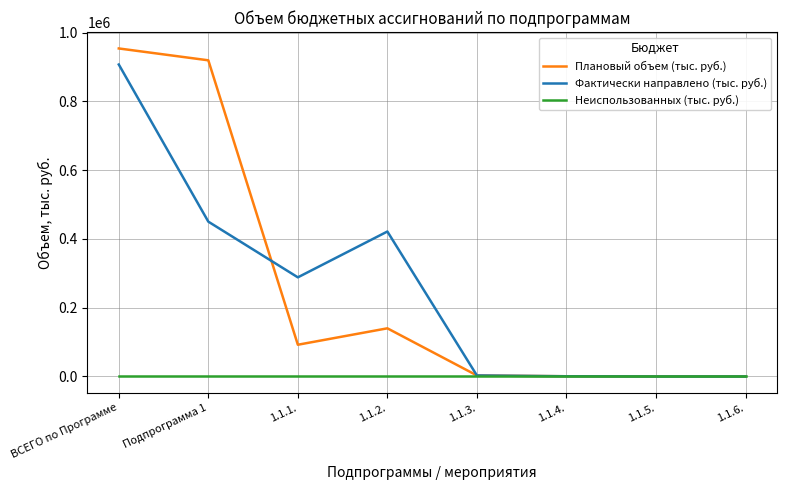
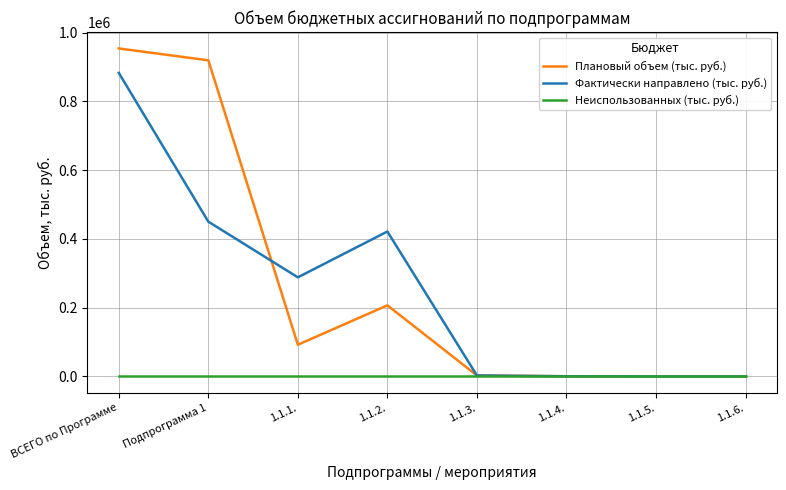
  {
    "Плановый объем (тыс. руб.)": {
      "ВСЕГО по Программе": 950000,
      "Подпрограмма 1": 920000,
      "1.1.1.": 90000,
-     "1.1.2.": 140000
+     "1.1.2.": 210000
    },
    "Фактически направлено (тыс. руб.)": {
-     "ВСЕГО по Программе": 910000,
+     "ВСЕГО по Программе": 880000,
      "Подпрограмма 1": 450000,
      "1.1.1.": 290000,
      "1.1.2.": 420000
    },
    "Неиспользованных (тыс. руб.)": {
      "ВСЕГО по Программе": 0,
      "Подпрограмма 1": 0,
      "1.1.1.": 0,
      "1.1.2.": 0
    }
  }
